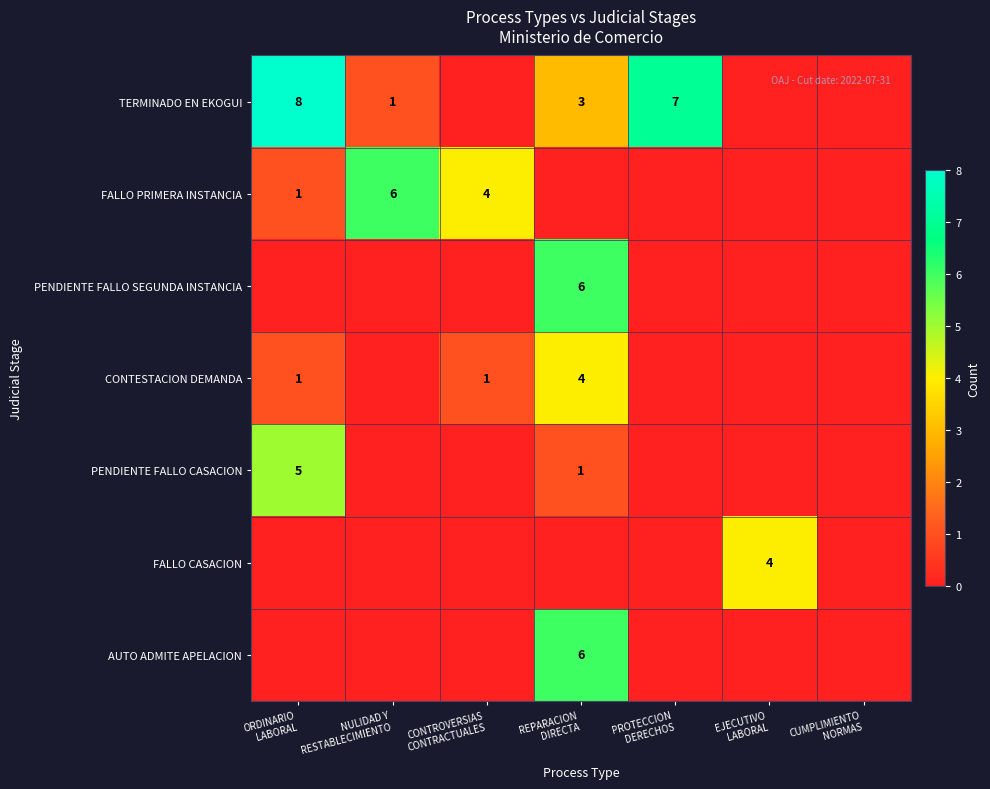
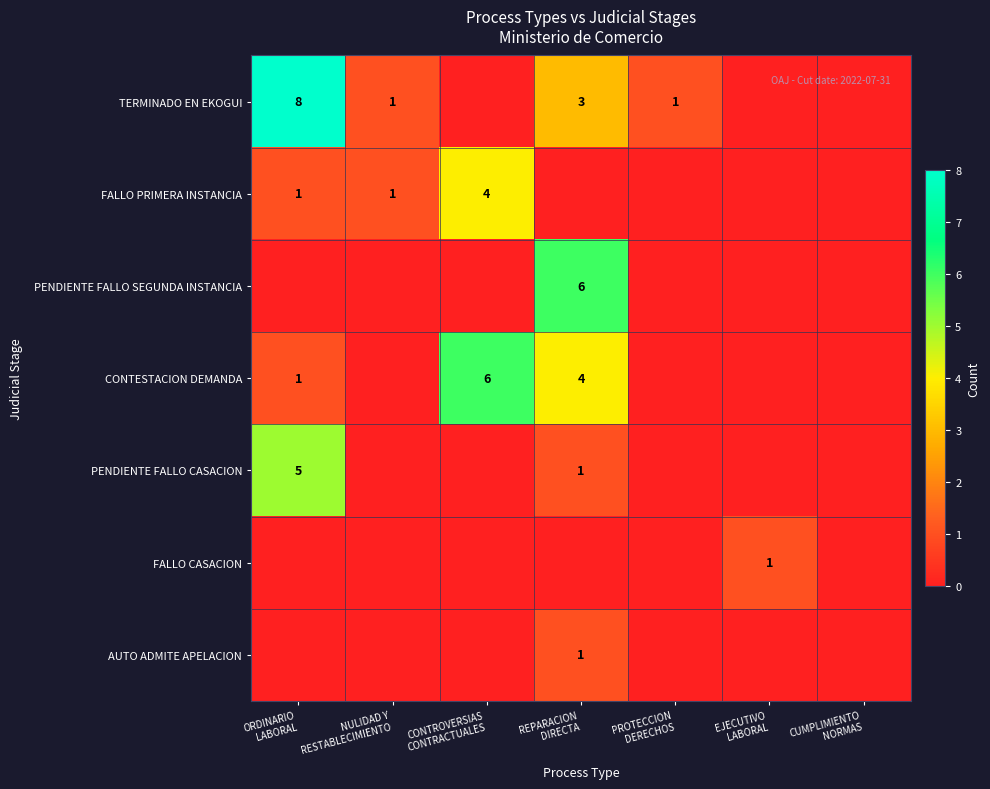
  {
    "TERMINADO EN EKOGUI": {
      "ORDINARIO LABORAL": 8,
      "NULIDAD Y RESTABLECIMIENTO": 1,
      "REPARACION DIRECTA": 3,
-     "PROTECCION DERECHOS": 7
+     "PROTECCION DERECHOS": 1
    },
    "FALLO PRIMERA INSTANCIA": {
      "ORDINARIO LABORAL": 1,
-     "NULIDAD Y RESTABLECIMIENTO": 6,
+     "NULIDAD Y RESTABLECIMIENTO": 1,
      "CONTROVERSIAS CONTRACTUALES": 4
    },
    "PENDIENTE FALLO SEGUNDA INSTANCIA": {
      "REPARACION DIRECTA": 6
    },
    "CONTESTACION DEMANDA": {
      "ORDINARIO LABORAL": 1,
-     "CONTROVERSIAS CONTRACTUALES": 1,
+     "CONTROVERSIAS CONTRACTUALES": 6,
      "REPARACION DIRECTA": 4
    },
    "PENDIENTE FALLO CASACION": {
      "ORDINARIO LABORAL": 5,
      "REPARACION DIRECTA": 1
    },
    "FALLO CASACION": {
-     "EJECUTIVO LABORAL": 4
+     "EJECUTIVO LABORAL": 1
    },
    "AUTO ADMITE APELACION": {
-     "REPARACION DIRECTA": 6
+     "REPARACION DIRECTA": 1
    }
  }
